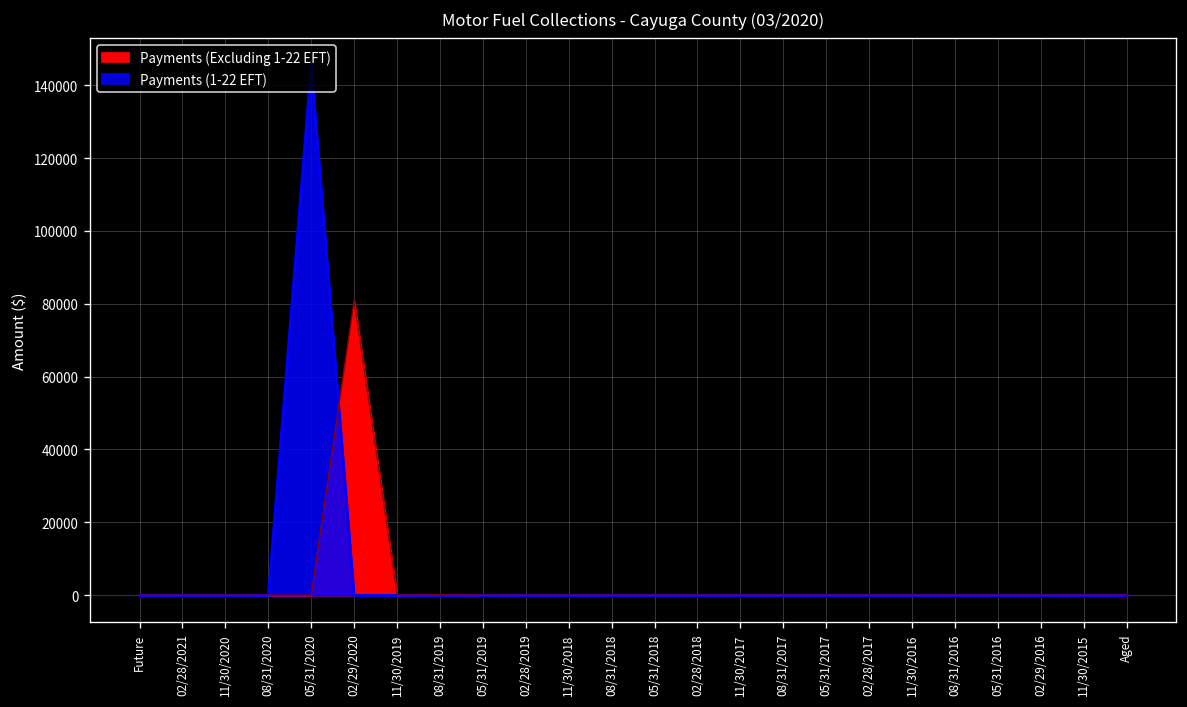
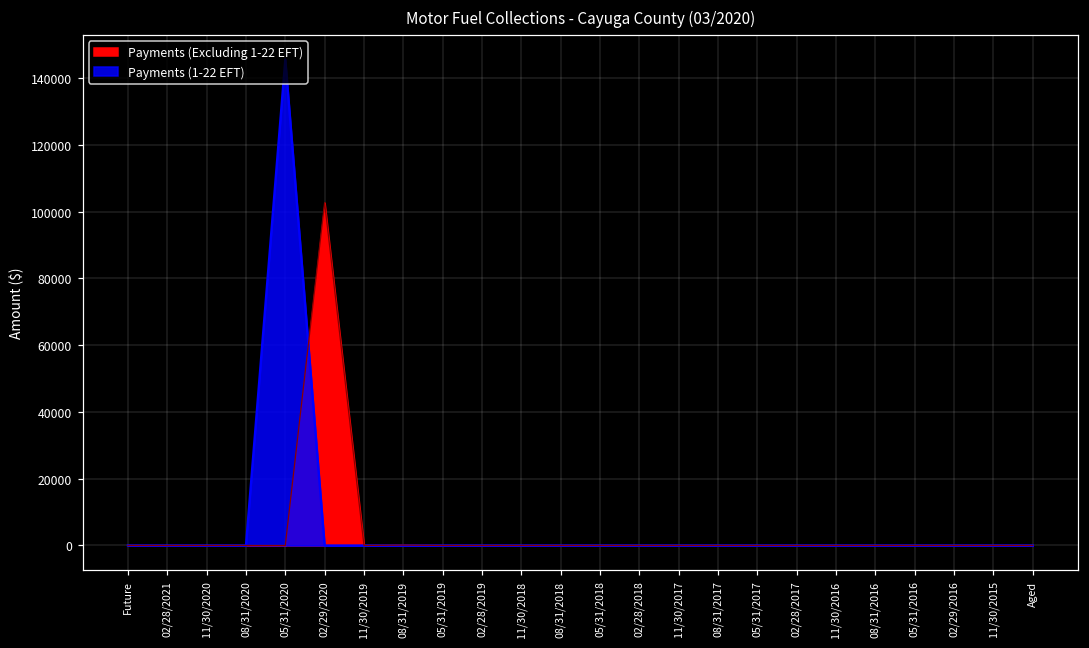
  {
    "Payments (Excluding 1-22 EFT)": {
      "05/31/2020": 0,
-     "02/29/2020": 81000
+     "02/29/2020": 103000
    },
    "Payments (1-22 EFT)": {
      "02/29/2020": 0
    }
  }
